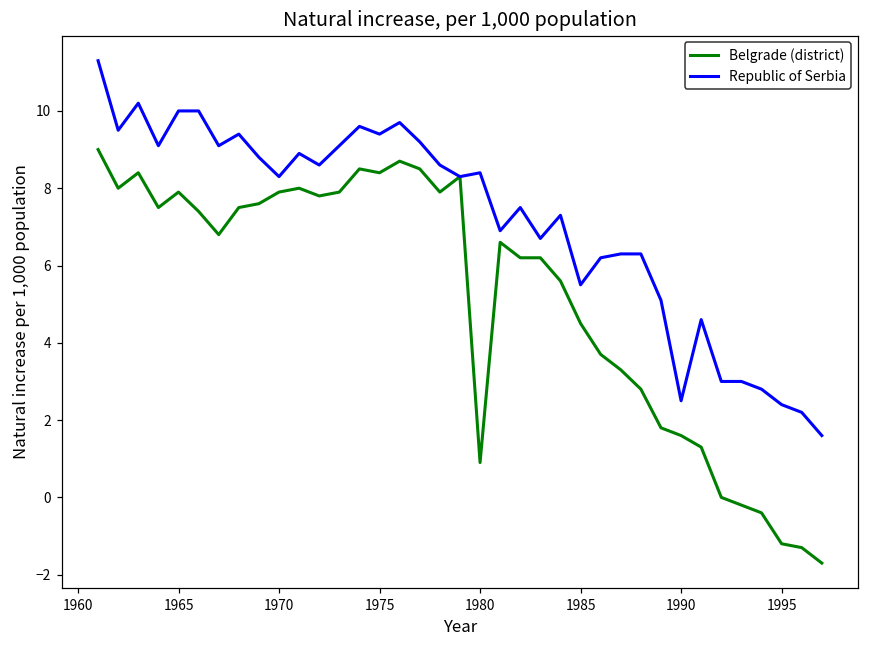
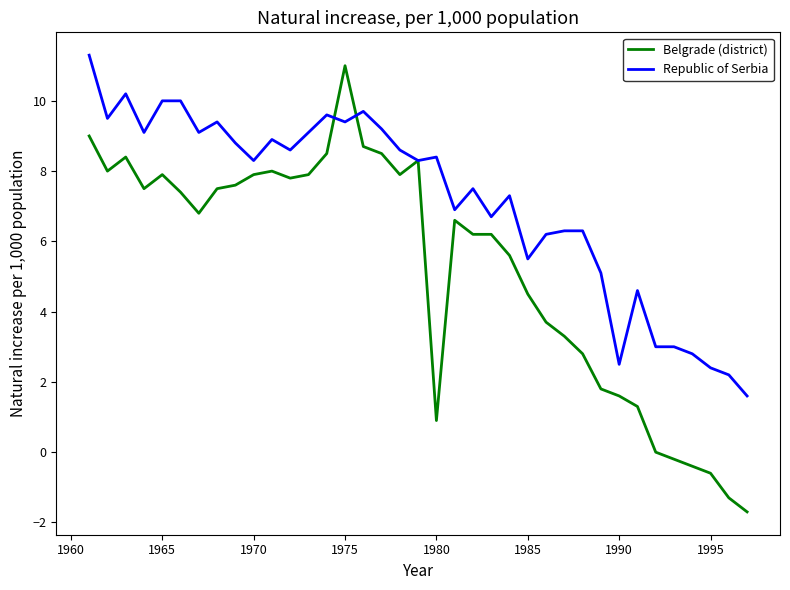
  {
    "Belgrade (district)": {
      "1965": 7.9,
      "1970": 7.9,
-     "1975": 8.4,
+     "1975": 11.0,
      "1980": 0.9,
      "1985": 4.5,
      "1990": 1.6,
-     "1995": -1.2
+     "1995": -0.6
    },
    "Republic of Serbia": {
      "1965": 10.0,
      "1970": 8.3,
      "1975": 9.4,
      "1980": 8.4,
      "1985": 5.5,
      "1990": 2.5,
      "1995": 2.4
    }
  }
